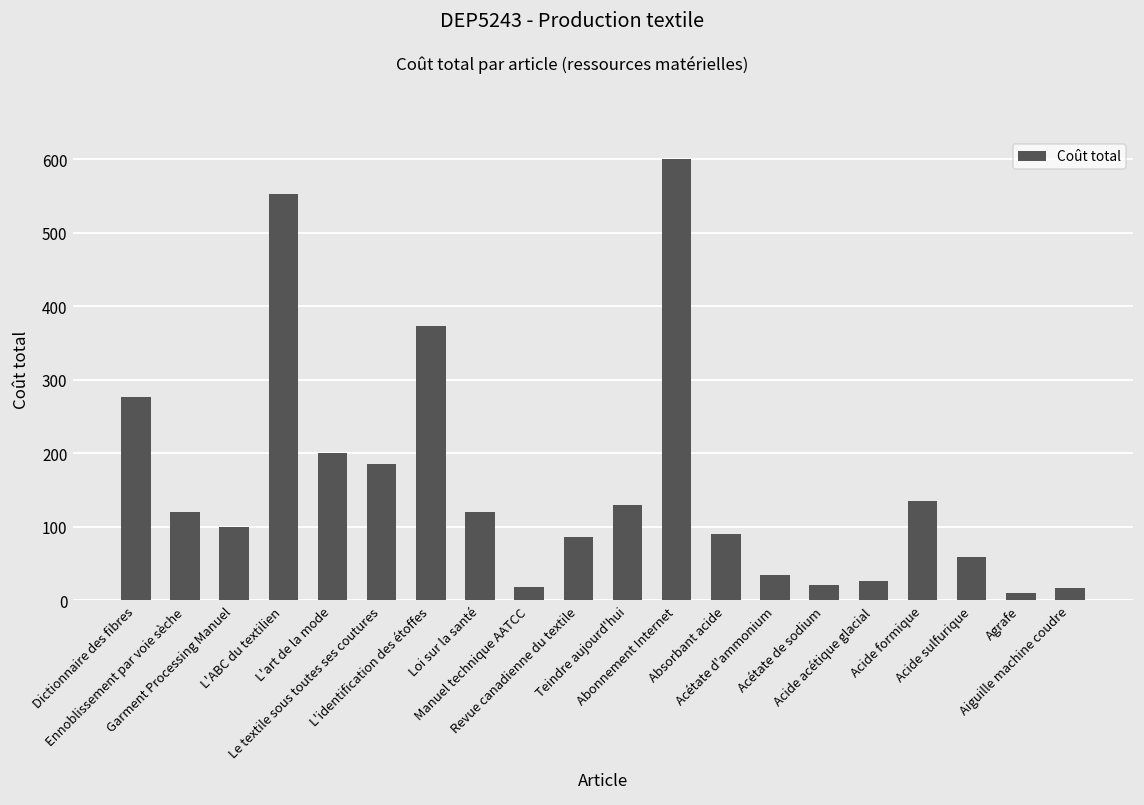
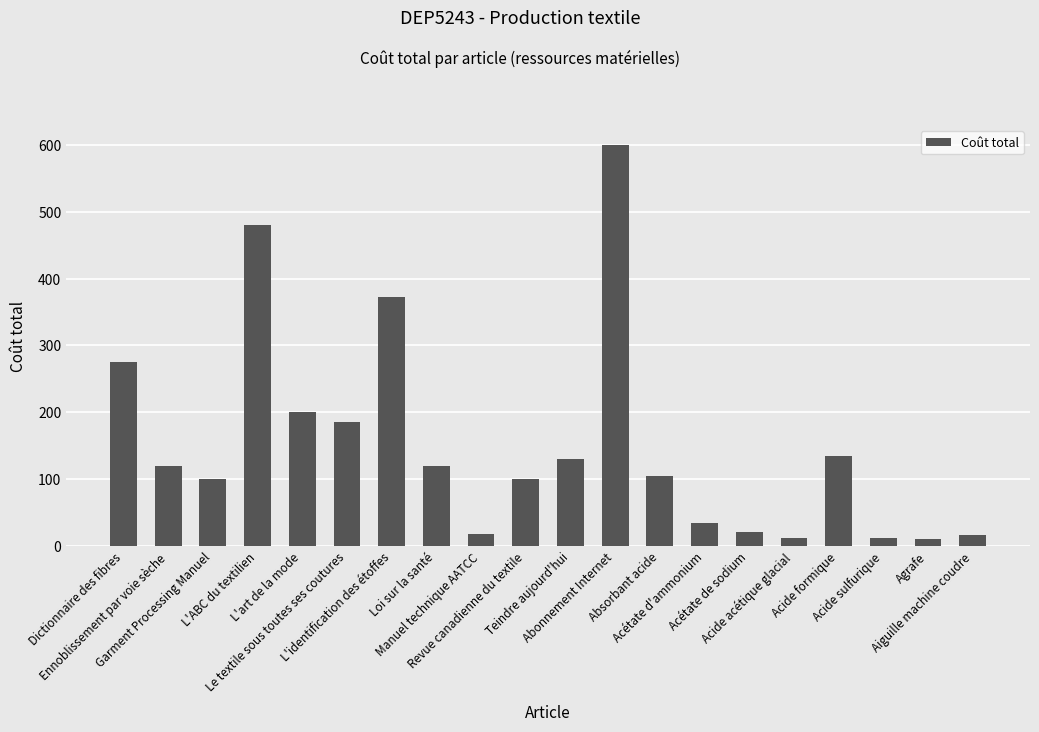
  {
    "Dictionnaire des fibres": 280,
    "Ennoblissement par voie sèche": 120,
    "Garment Processing Manuel": 100,
-   "L'ABC du textilien": 550,
+   "L'ABC du textilien": 480,
    "L'art de la mode": 200,
    "Le textile sous toutes ses coutures": 190,
    "L'identification des étoffes": 370,
    "Loi sur la santé": 120,
    "Manuel technique AATCC": 20,
-   "Revue canadienne du textile": 90,
+   "Revue canadienne du textile": 100,
    "Teindre aujourd'hui": 130,
    "Abonnement Internet": 600,
-   "Absorbant acide": 90,
+   "Absorbant acide": 110,
    "Acétate d'ammonium": 30,
    "Acétate de sodium": 20,
-   "Acide acétique glacial": 30,
+   "Acide acétique glacial": 10,
    "Acide formique": 130,
-   "Acide sulfurique": 60,
+   "Acide sulfurique": 10,
    "Agrafe": 10,
    "Aiguille machine coudre": 20
  }
